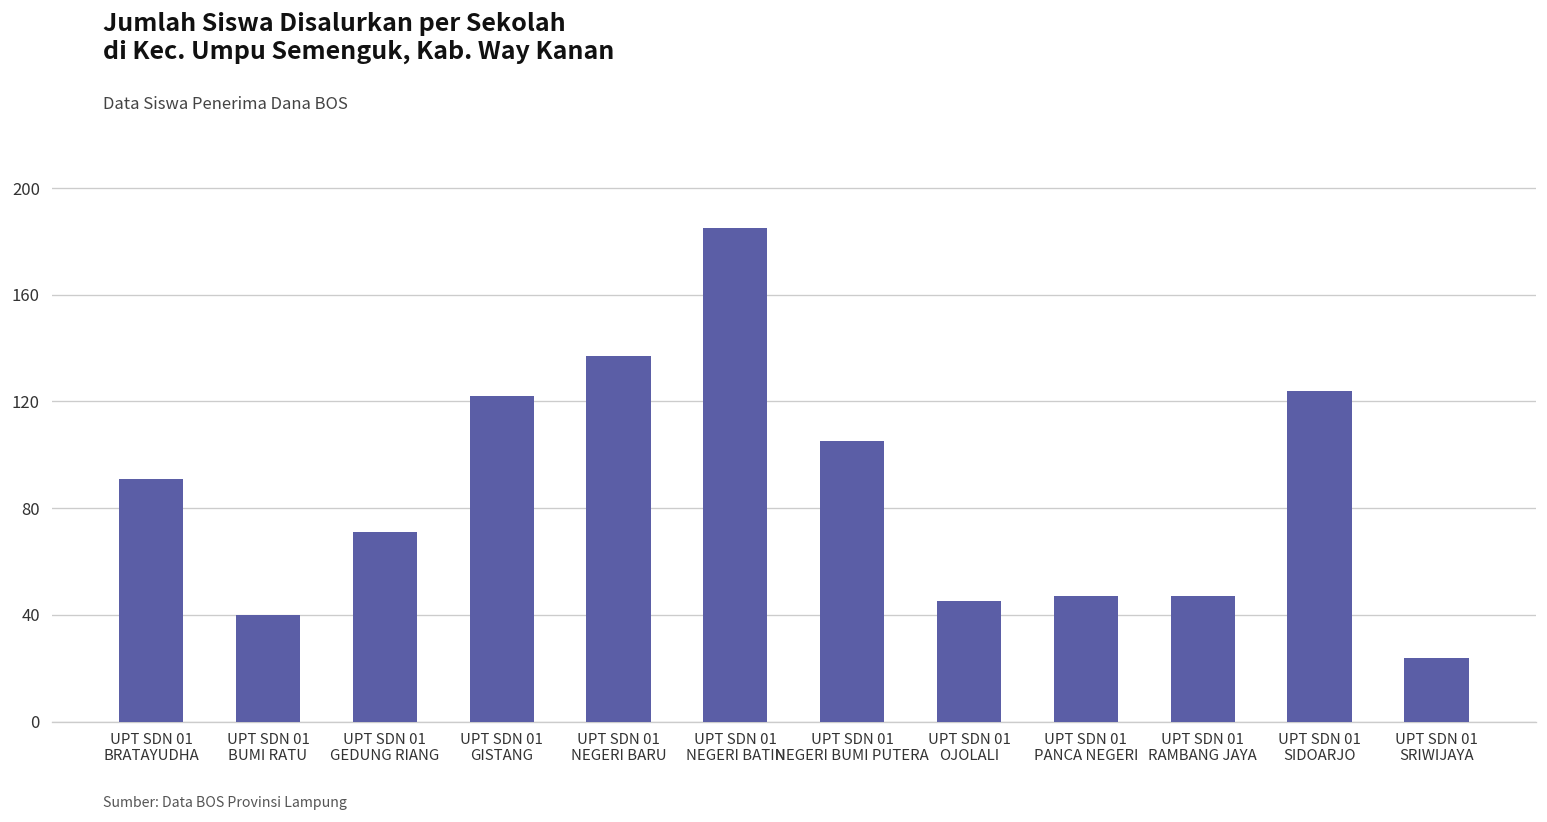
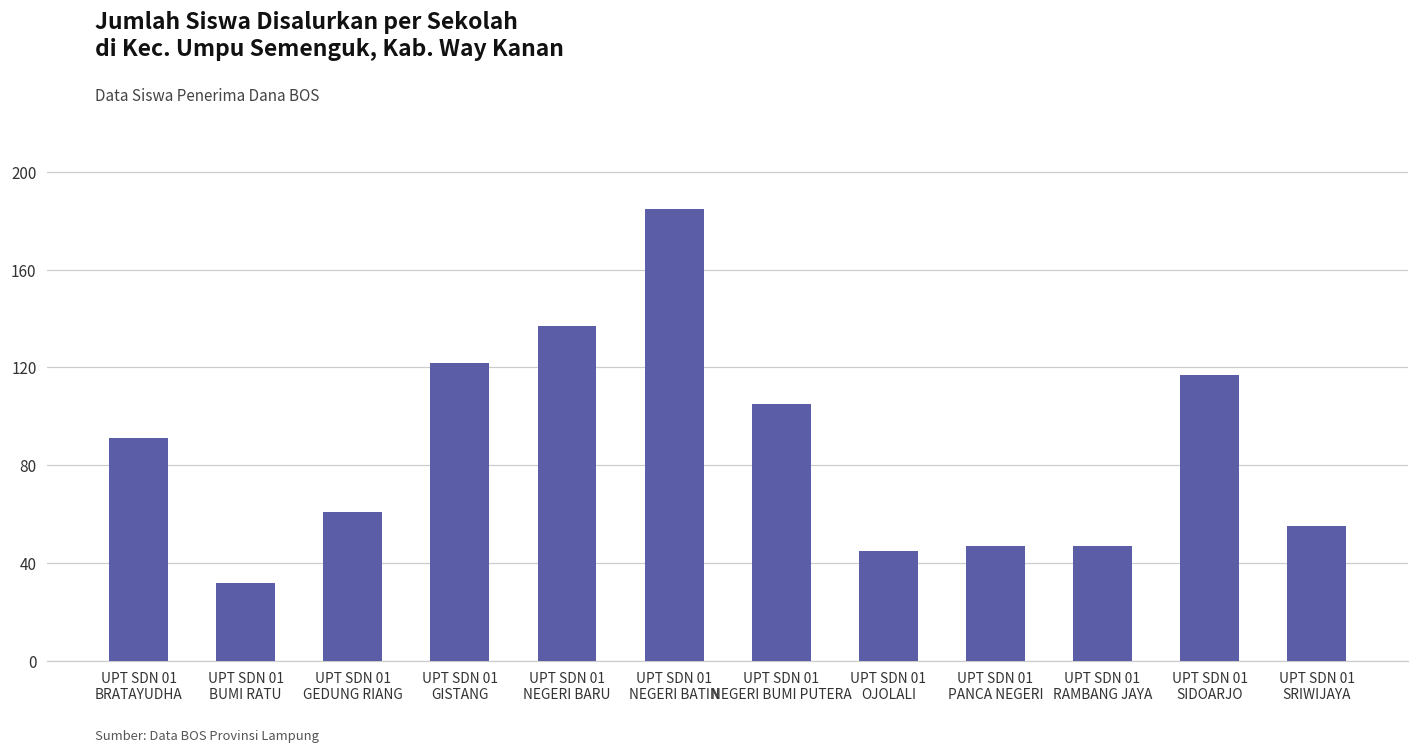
  {
    "UPT SDN 01 BRATAYUDHA": 91,
-   "UPT SDN 01 BUMI RATU": 40,
-   "UPT SDN 01 GEDUNG RIANG": 71,
+   "UPT SDN 01 BUMI RATU": 32,
+   "UPT SDN 01 GEDUNG RIANG": 61,
    "UPT SDN 01 GISTANG": 122,
    "UPT SDN 01 NEGERI BARU": 137,
    "UPT SDN 01 NEGERI BATIN": 185,
    "UPT SDN 01 NEGERI BUMI PUTERA": 105,
    "UPT SDN 01 OJOLALI": 45,
    "UPT SDN 01 PANCA NEGERI": 47,
    "UPT SDN 01 RAMBANG JAYA": 47,
-   "UPT SDN 01 SIDOARJO": 124,
-   "UPT SDN 01 SRIWIJAYA": 24
+   "UPT SDN 01 SIDOARJO": 117,
+   "UPT SDN 01 SRIWIJAYA": 55
  }
